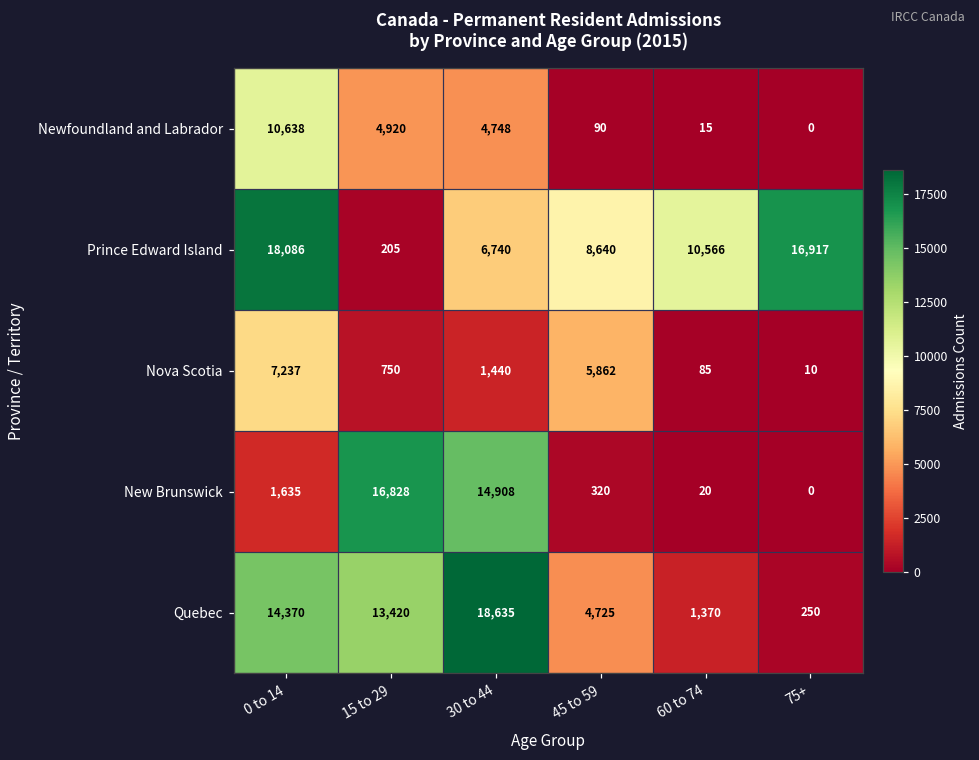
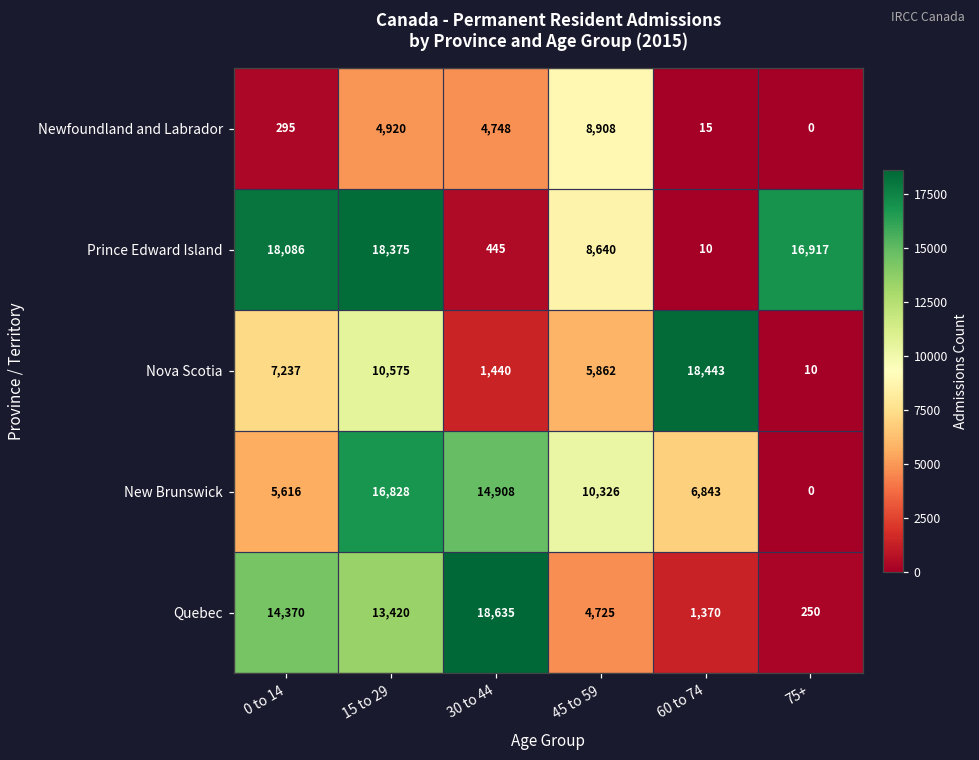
  {
    "Newfoundland and Labrador": {
-     "0 to 14": "10,638",
+     "0 to 14": "295",
      "15 to 29": "4,920",
      "30 to 44": "4,748",
-     "45 to 59": "90",
+     "45 to 59": "8,908",
      "60 to 74": "15",
      "75+": "0"
    },
    "Prince Edward Island": {
      "0 to 14": "18,086",
-     "15 to 29": "205",
-     "30 to 44": "6,740",
+     "15 to 29": "18,375",
+     "30 to 44": "445",
      "45 to 59": "8,640",
-     "60 to 74": "10,566",
+     "60 to 74": "10",
      "75+": "16,917"
    },
    "Nova Scotia": {
      "0 to 14": "7,237",
-     "15 to 29": "750",
+     "15 to 29": "10,575",
      "30 to 44": "1,440",
      "45 to 59": "5,862",
-     "60 to 74": "85",
+     "60 to 74": "18,443",
      "75+": "10"
    },
    "New Brunswick": {
-     "0 to 14": "1,635",
+     "0 to 14": "5,616",
      "15 to 29": "16,828",
      "30 to 44": "14,908",
-     "45 to 59": "320",
-     "60 to 74": "20",
+     "45 to 59": "10,326",
+     "60 to 74": "6,843",
      "75+": "0"
    },
    "Quebec": {
      "0 to 14": "14,370",
      "15 to 29": "13,420",
      "30 to 44": "18,635",
      "45 to 59": "4,725",
      "60 to 74": "1,370",
      "75+": "250"
    }
  }
